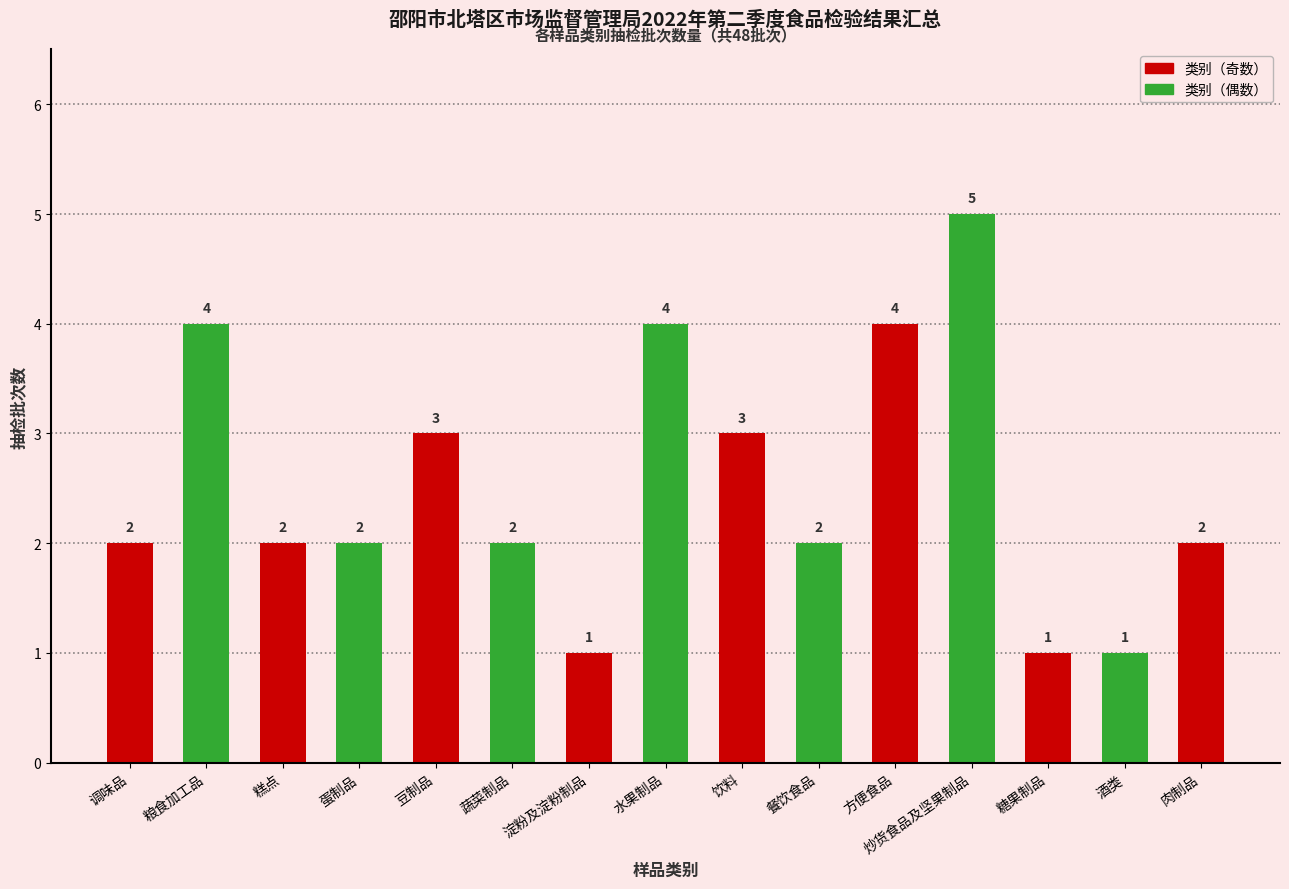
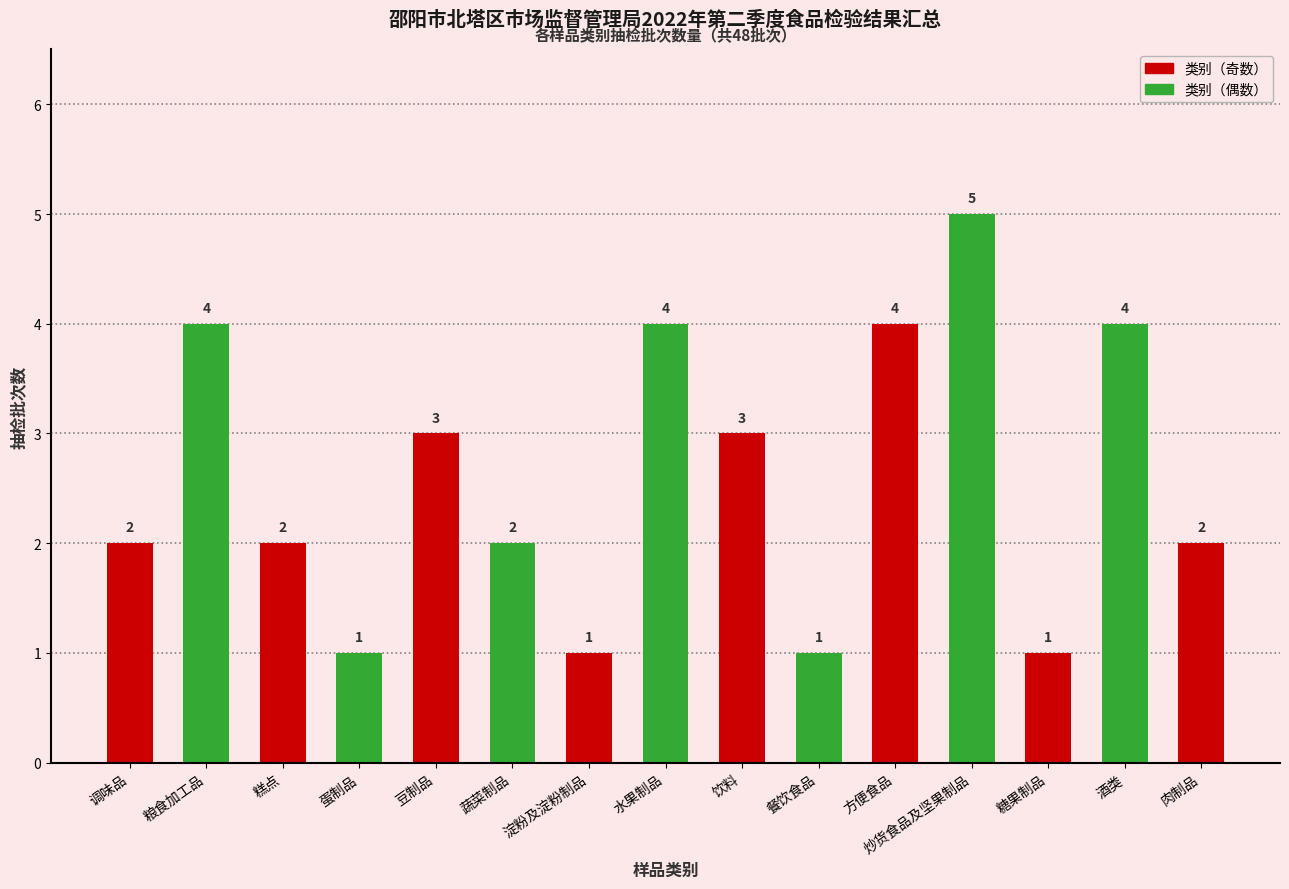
  {
    "调味品": 2,
    "粮食加工品": 4,
    "糕点": 2,
-   "蛋制品": 2,
+   "蛋制品": 1,
    "豆制品": 3,
    "蔬菜制品": 2,
    "淀粉及淀粉制品": 1,
    "水果制品": 4,
    "饮料": 3,
-   "餐饮食品": 2,
+   "餐饮食品": 1,
    "方便食品": 4,
    "炒货食品及坚果制品": 5,
    "糖果制品": 1,
-   "酒类": 1,
+   "酒类": 4,
    "肉制品": 2
  }
